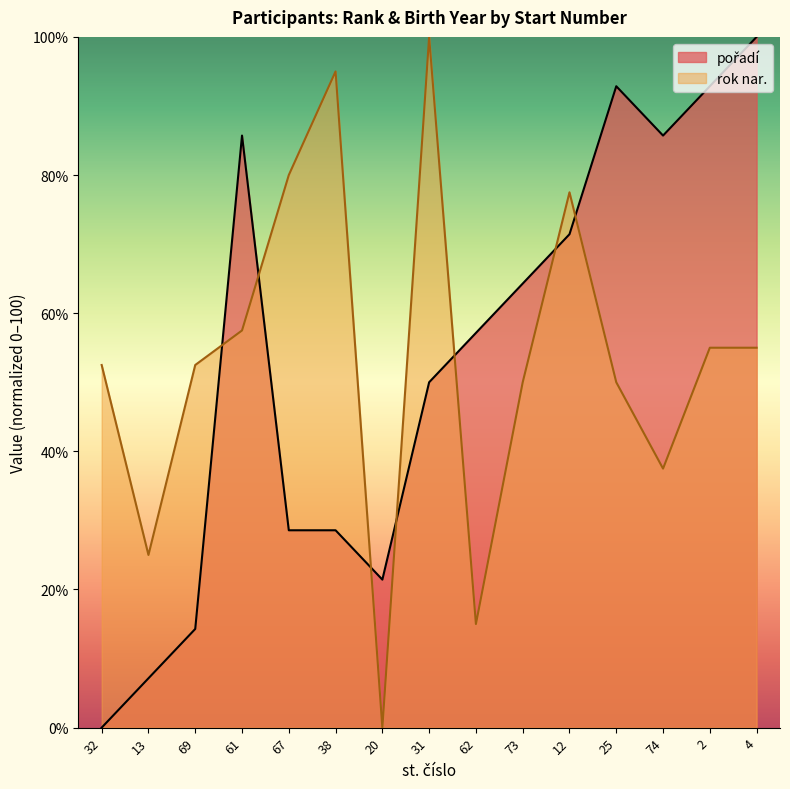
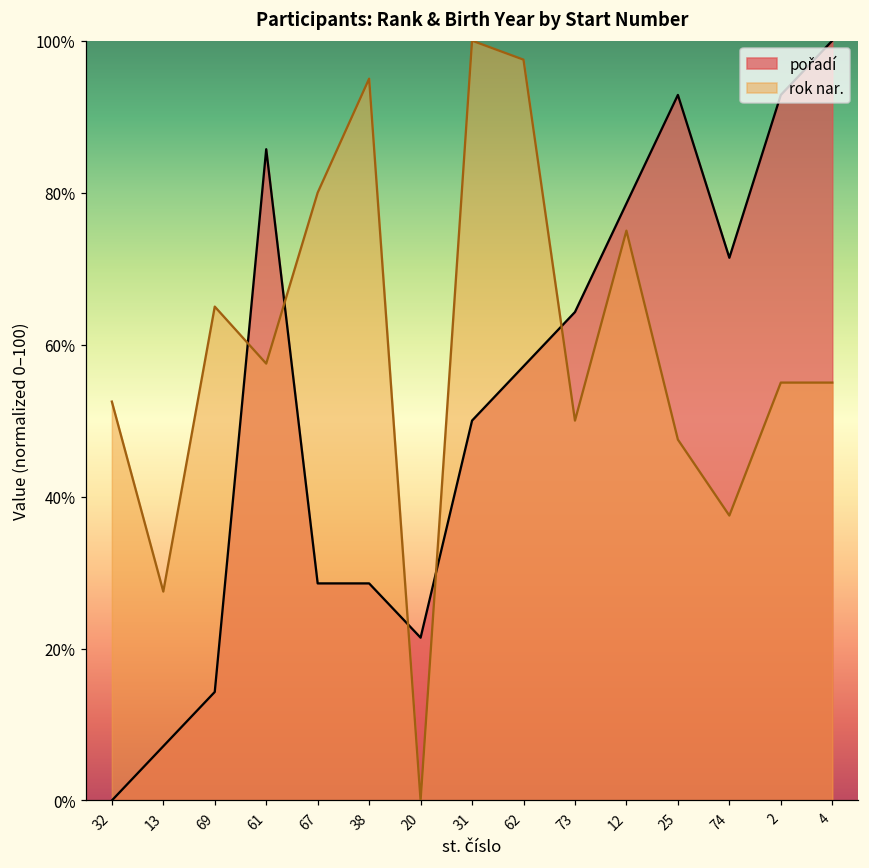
  {
    "pořadí": {
      "32": "0%",
      "13": "7%",
      "69": "14%",
      "61": "86%",
      "67": "29%",
      "38": "29%",
      "20": "21%",
      "31": "50%",
      "62": "57%",
      "73": "64%",
-     "12": "71%",
+     "12": "79%",
      "25": "93%",
-     "74": "86%",
+     "74": "71%",
      "4": "100%"
    },
    "rok nar.": {
      "32": "53%",
-     "13": "25%",
-     "69": "53%",
+     "13": "28%",
+     "69": "65%",
      "61": "57%",
      "67": "80%",
      "38": "95%",
      "20": "0%",
      "31": "100%",
-     "62": "15%",
+     "62": "98%",
      "73": "50%",
-     "12": "78%",
-     "25": "50%",
+     "12": "75%",
+     "25": "48%",
      "74": "38%",
      "2": "55%",
      "4": "55%"
    }
  }
